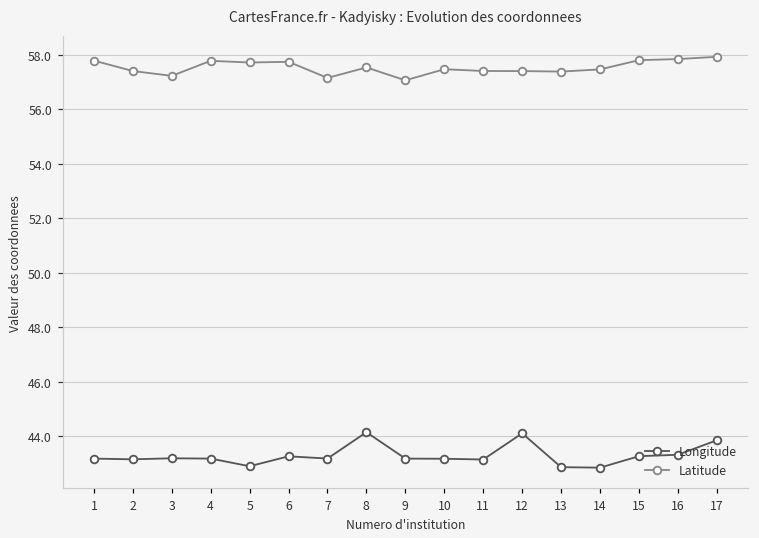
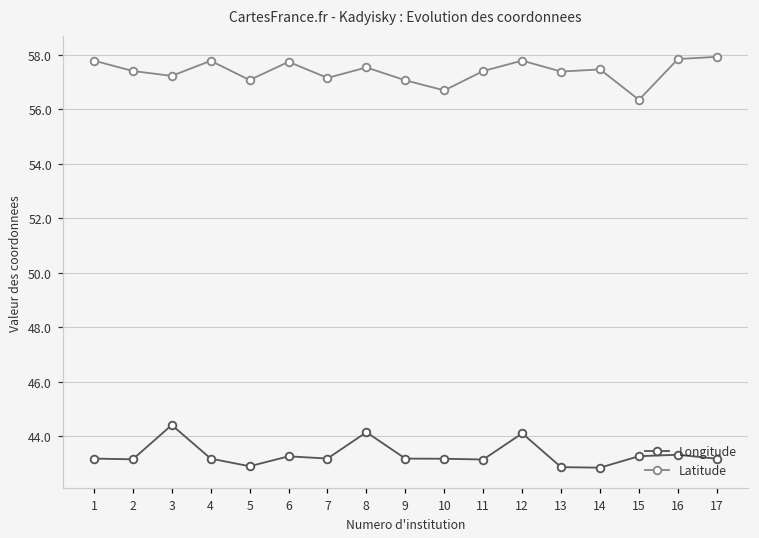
  {
    "Longitude": {
      "1": 43.2,
      "2": 43.2,
-     "3": 43.2,
+     "3": 44.4,
      "4": 43.2,
      "5": 42.9,
      "6": 43.3,
      "7": 43.2,
      "8": 44.2,
      "9": 43.2,
      "10": 43.2,
      "11": 43.2,
      "12": 44.1,
      "13": 42.9,
      "14": 42.9,
      "15": 43.3,
      "16": 43.3,
-     "17": 43.9
+     "17": 43.2
    },
    "Latitude": {
      "1": 57.8,
      "2": 57.4,
      "3": 57.2,
      "4": 57.8,
-     "5": 57.7,
+     "5": 57.1,
      "6": 57.7,
      "7": 57.2,
      "8": 57.5,
      "9": 57.1,
-     "10": 57.5,
+     "10": 56.7,
      "11": 57.4,
-     "12": 57.4,
+     "12": 57.8,
      "13": 57.4,
      "14": 57.5,
-     "15": 57.8,
+     "15": 56.3,
      "16": 57.8,
      "17": 57.9
    }
  }
